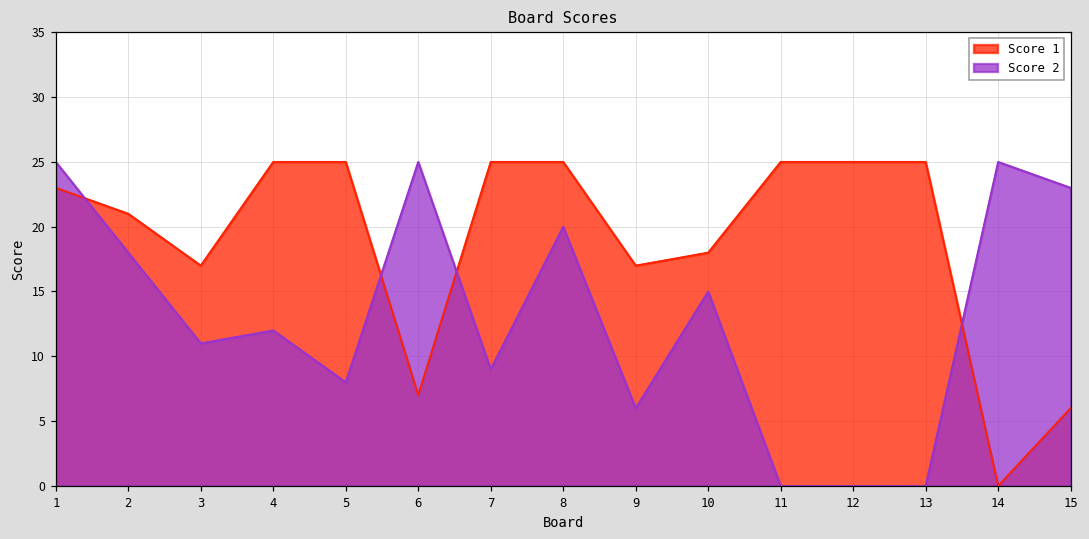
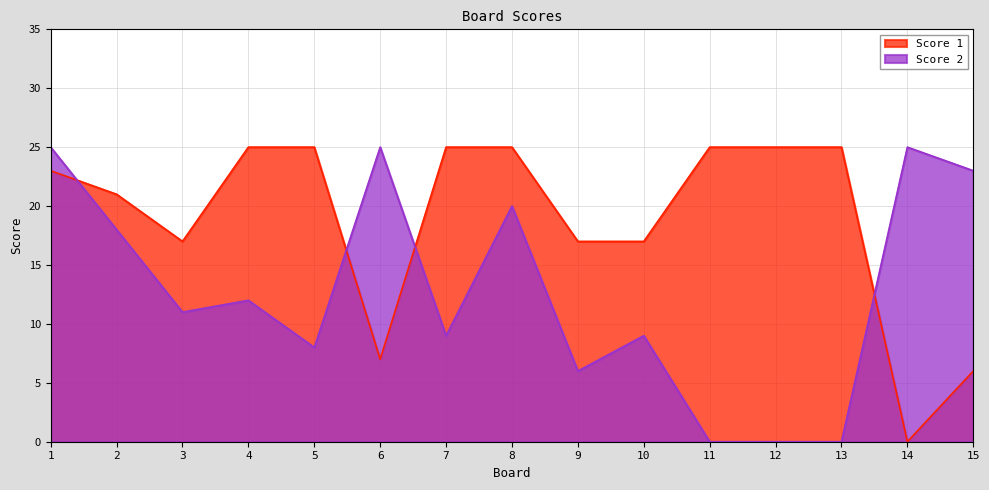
  {
    "Score 1": {
      "1": 23,
      "2": 21,
      "3": 17,
      "4": 25,
      "5": 25,
      "6": 7,
      "7": 25,
      "8": 25,
      "9": 17,
-     "10": 18,
+     "10": 17,
      "11": 25,
      "12": 25,
      "13": 25,
      "14": 0,
      "15": 6
    },
    "Score 2": {
      "1": 25,
      "2": 18,
      "3": 11,
      "4": 12,
      "5": 8,
      "6": 25,
      "7": 9,
      "8": 20,
      "9": 6,
-     "10": 15,
+     "10": 9,
      "11": 0,
      "12": 0,
      "13": 0,
      "14": 25,
      "15": 23
    }
  }
